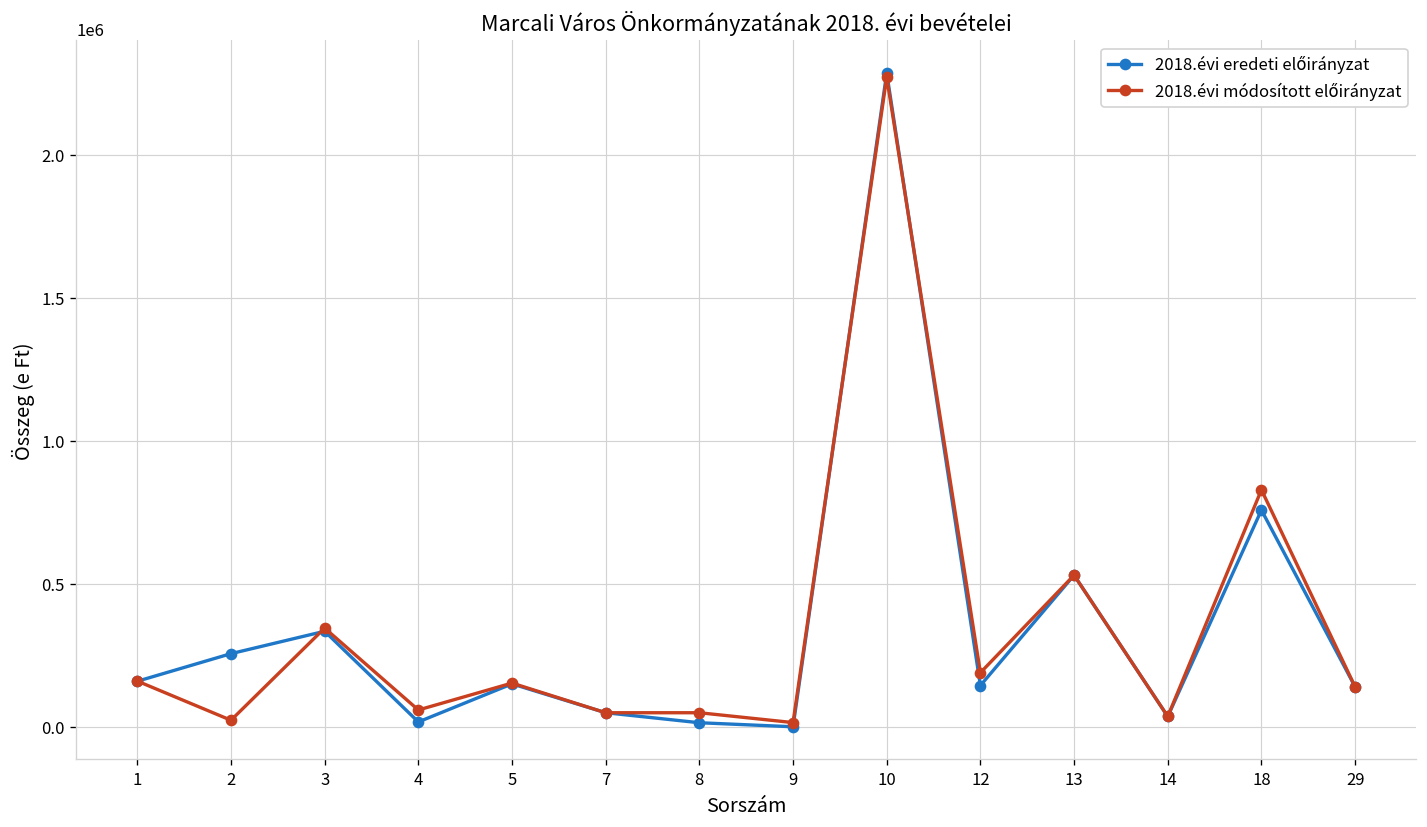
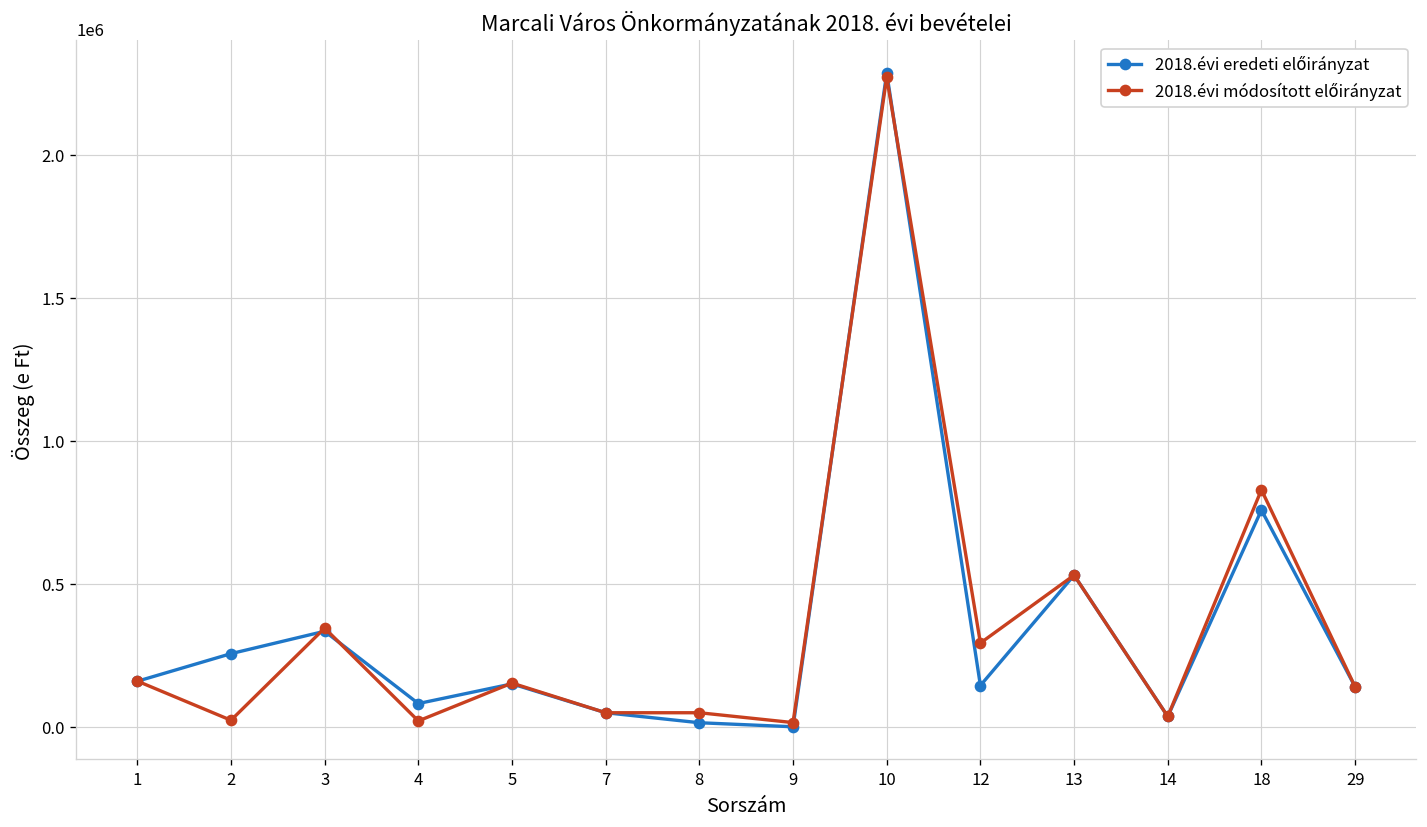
  {
    "2018.évi eredeti előirányzat": {
      "2": 260000,
      "3": 330000,
-     "4": 20000,
+     "4": 80000,
      "8": 10000,
      "9": 0,
      "10": 2290000,
      "12": 140000,
      "18": 760000
    },
    "2018.évi módosított előirányzat": {
      "2": 20000,
      "3": 340000,
-     "4": 60000,
+     "4": 20000,
      "8": 50000,
      "9": 10000,
      "10": 2270000,
-     "12": 190000,
+     "12": 290000,
      "18": 830000
    }
  }
